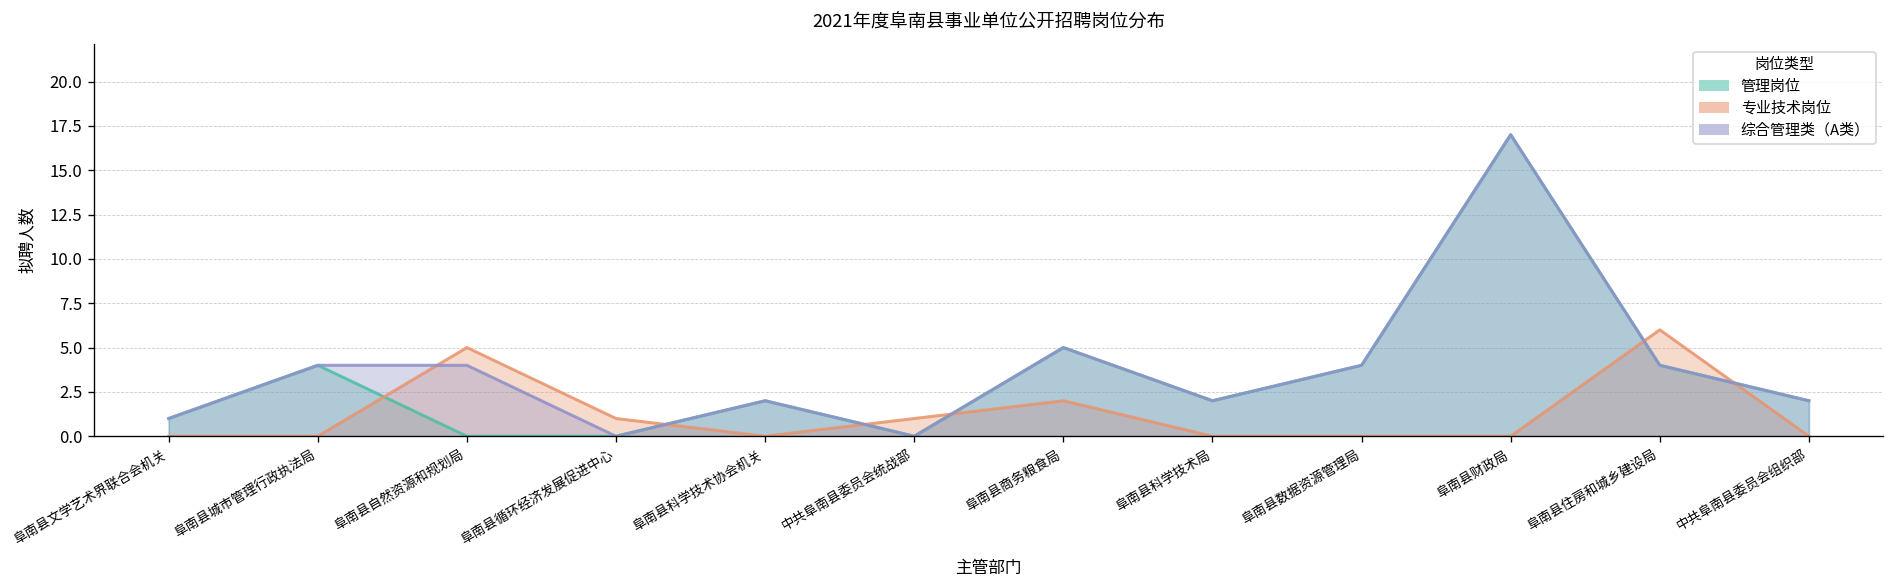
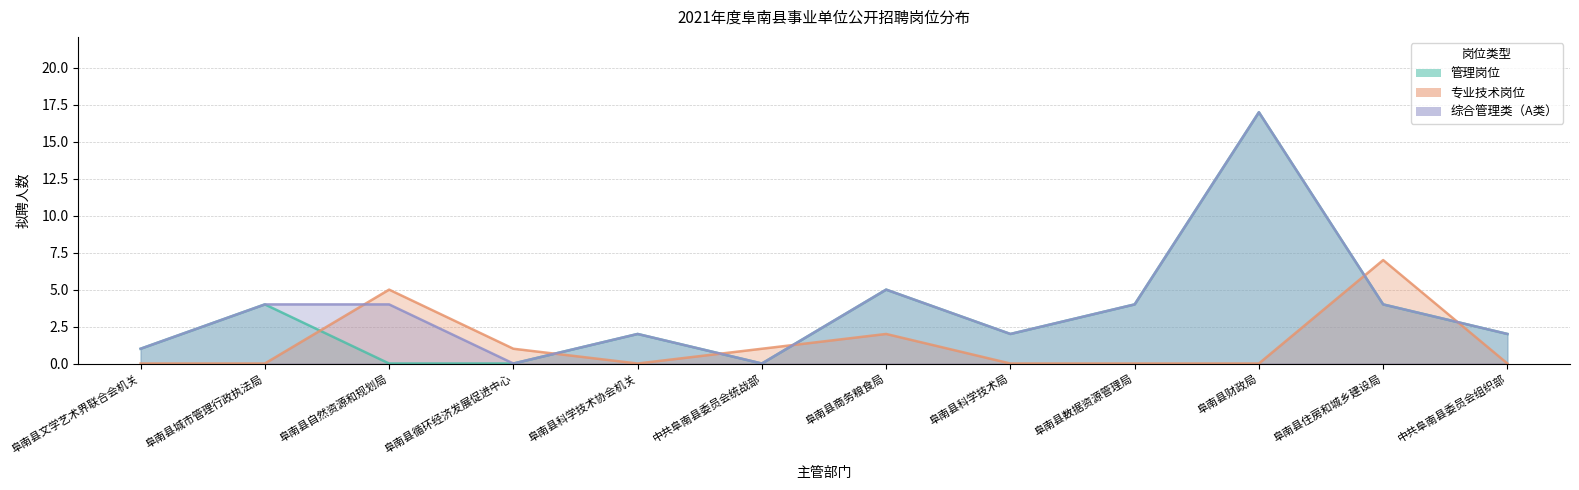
  {
    "专业技术岗位": {
      "阜南县文学艺术界联合会机关": 0,
      "阜南县城市管理行政执法局": 0,
      "阜南县自然资源和规划局": 5,
      "阜南县循环经济发展促进中心": 1,
      "阜南县科学技术协会机关": 0,
      "中共阜南县委员会统战部": 1,
      "阜南县商务粮食局": 2,
      "阜南县科学技术局": 0,
      "阜南县数据资源管理局": 0,
      "阜南县财政局": 0,
-     "阜南县住房和城乡建设局": 6,
+     "阜南县住房和城乡建设局": 7,
      "中共阜南县委员会组织部": 0
    }
  }
